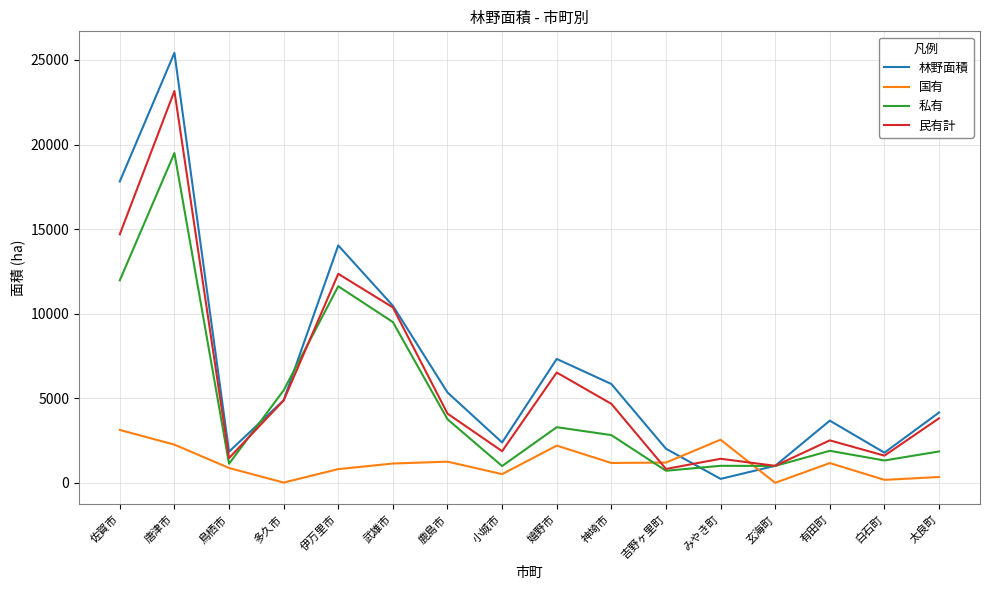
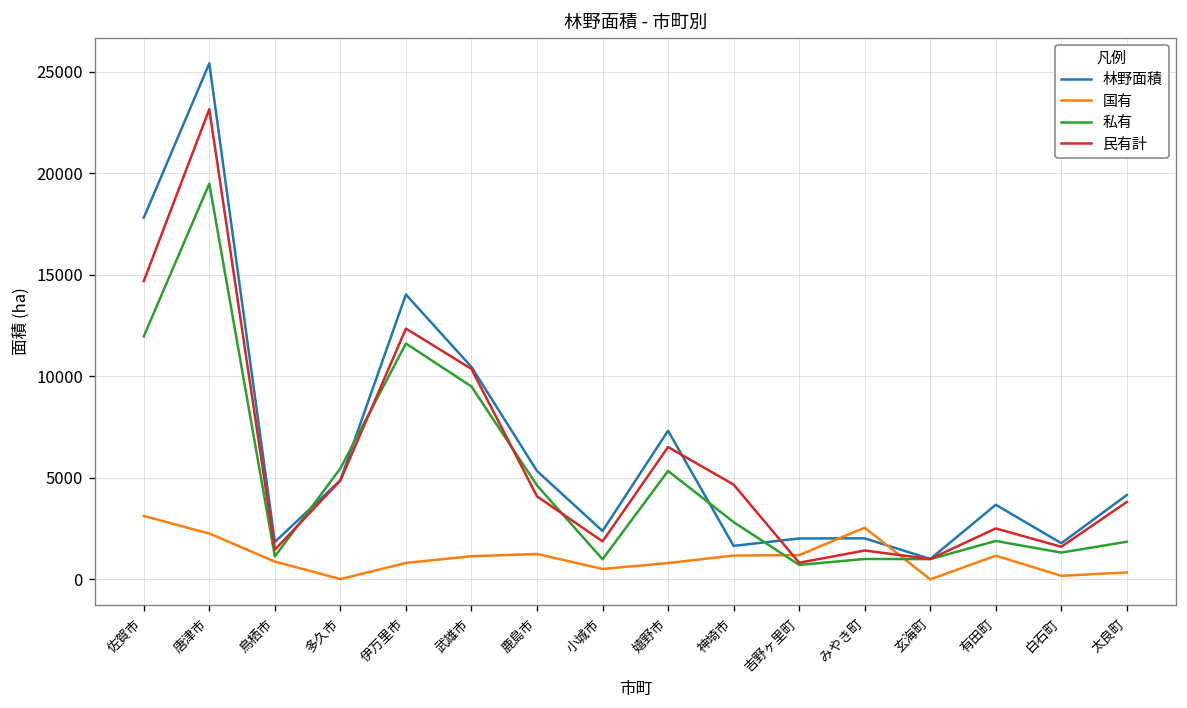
  {
    "林野面積": {
      "佐賀市": 17800,
      "唐津市": 25400,
      "鳥栖市": 1800,
      "伊万里市": 14000,
      "鹿島市": 5300,
      "小城市": 2400,
      "嬉野市": 7300,
-     "神埼市": 5800,
+     "神埼市": 1700,
      "吉野ヶ里町": 2000,
-     "みやき町": 200,
+     "みやき町": 2000,
      "有田町": 3700,
      "白石町": 1800,
      "太良町": 4200
    },
    "国有": {
      "佐賀市": 3100,
      "唐津市": 2300,
      "鳥栖市": 900,
      "多久市": 0,
      "伊万里市": 800,
      "武雄市": 1100,
      "鹿島市": 1300,
      "小城市": 500,
-     "嬉野市": 2200,
+     "嬉野市": 800,
      "神埼市": 1200,
      "吉野ヶ里町": 1200,
      "みやき町": 2500,
      "玄海町": 0,
      "有田町": 1200,
      "白石町": 200,
      "太良町": 300
    },
    "私有": {
      "佐賀市": 12000,
      "唐津市": 19500,
      "鳥栖市": 1100,
      "多久市": 5500,
      "伊万里市": 11600,
      "武雄市": 9500,
-     "鹿島市": 3800,
+     "鹿島市": 4600,
      "小城市": 1000,
-     "嬉野市": 3300,
+     "嬉野市": 5300,
      "神埼市": 2800,
      "みやき町": 1000,
      "有田町": 1900,
      "白石町": 1300,
      "太良町": 1900
    },
    "民有計": {
      "佐賀市": 14700,
      "唐津市": 23200,
      "鳥栖市": 1500,
      "伊万里市": 12400,
      "鹿島市": 4100,
      "小城市": 1900,
      "嬉野市": 6500,
      "神埼市": 4700,
      "みやき町": 1400,
      "有田町": 2500,
      "白石町": 1600,
      "太良町": 3800
    }
  }
